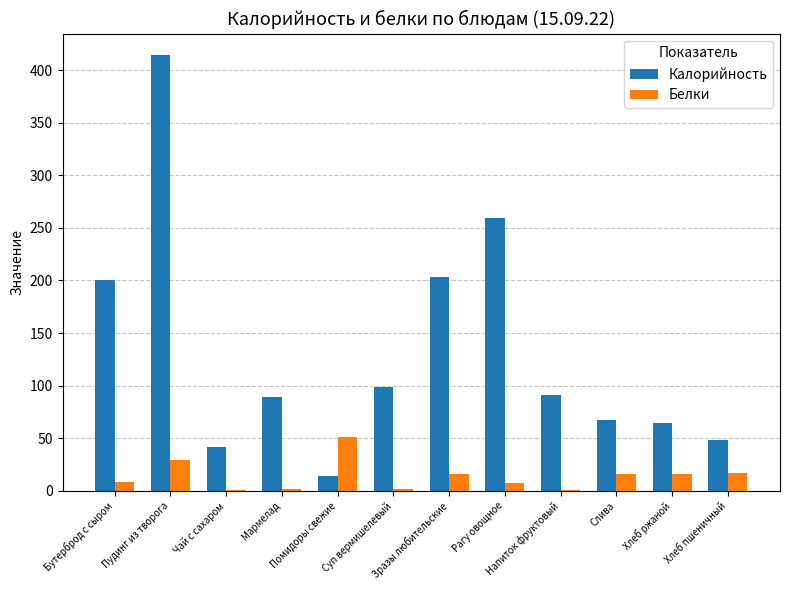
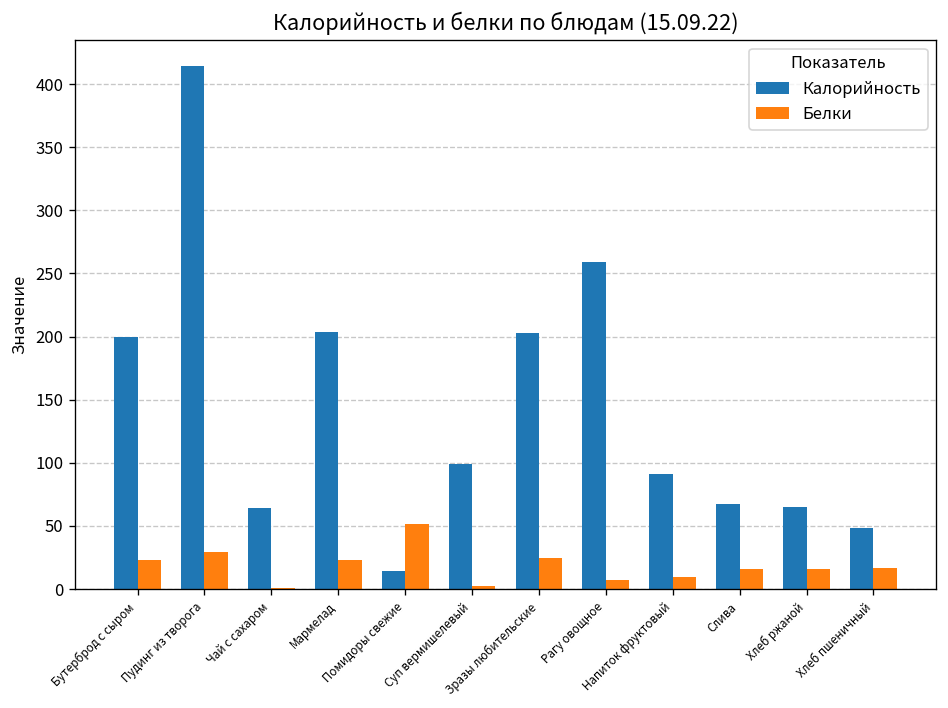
  {
    "Калорийность": {
      "Бутерброд с сыром": 200,
      "Пудинг из творога": 414,
-     "Чай с сахаром": 42,
-     "Мармелад": 89,
+     "Чай с сахаром": 64,
+     "Мармелад": 204,
      "Помидоры свежие": 14,
      "Суп вермишелевый": 99,
      "Зразы любительские": 203,
      "Рагу овощное": 259,
      "Напиток фруктовый": 91,
      "Слива": 67,
      "Хлеб ржаной": 65,
      "Хлеб пшеничный": 48
    },
    "Белки": {
-     "Бутерброд с сыром": 8,
+     "Бутерброд с сыром": 23,
      "Пудинг из творога": 29,
-     "Мармелад": 2,
+     "Мармелад": 23,
      "Помидоры свежие": 52,
-     "Зразы любительские": 16,
+     "Зразы любительские": 25,
      "Рагу овощное": 7,
-     "Напиток фруктовый": 1,
+     "Напиток фруктовый": 10,
      "Слива": 16,
      "Хлеб ржаной": 16,
      "Хлеб пшеничный": 17
    }
  }
